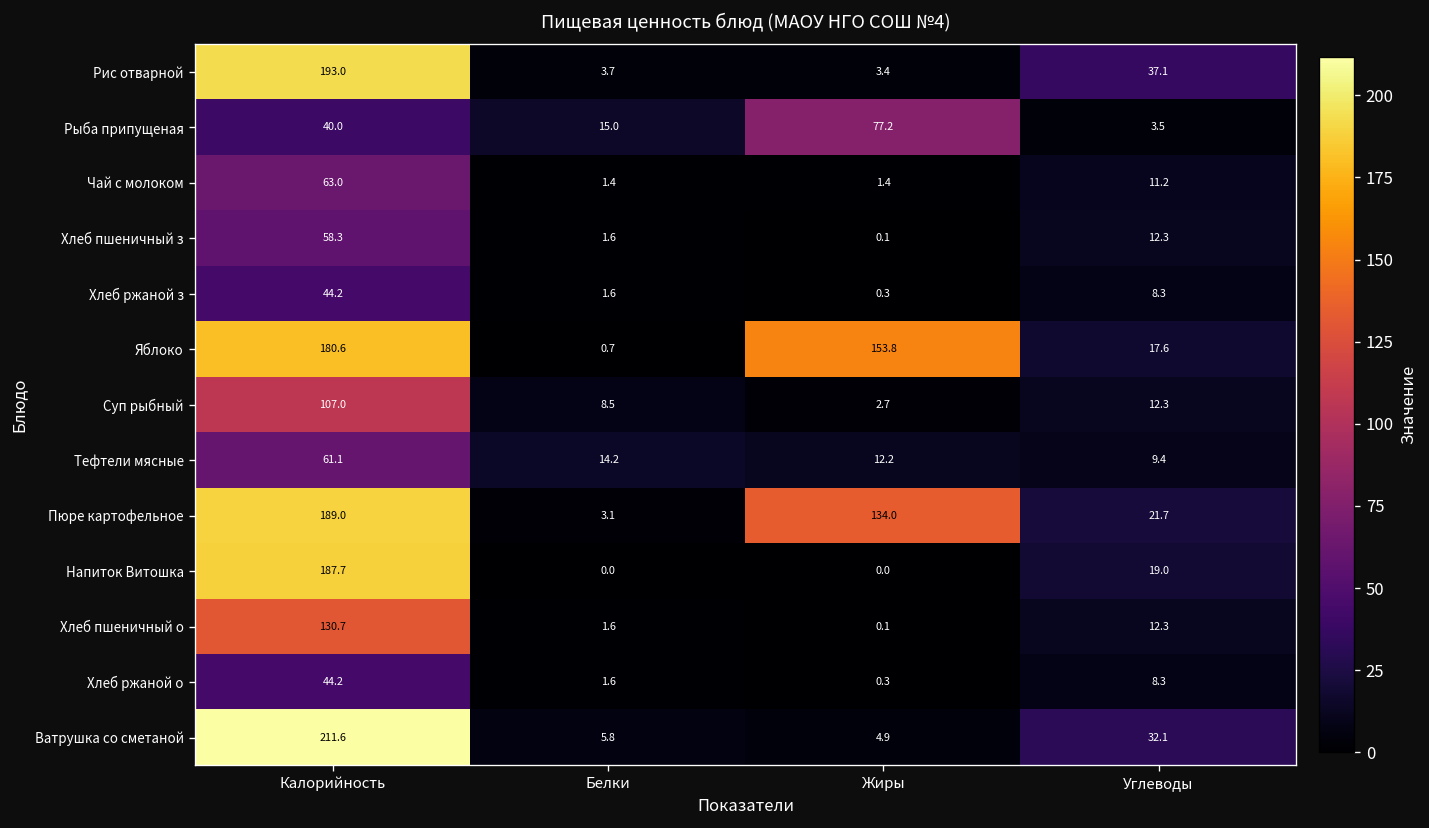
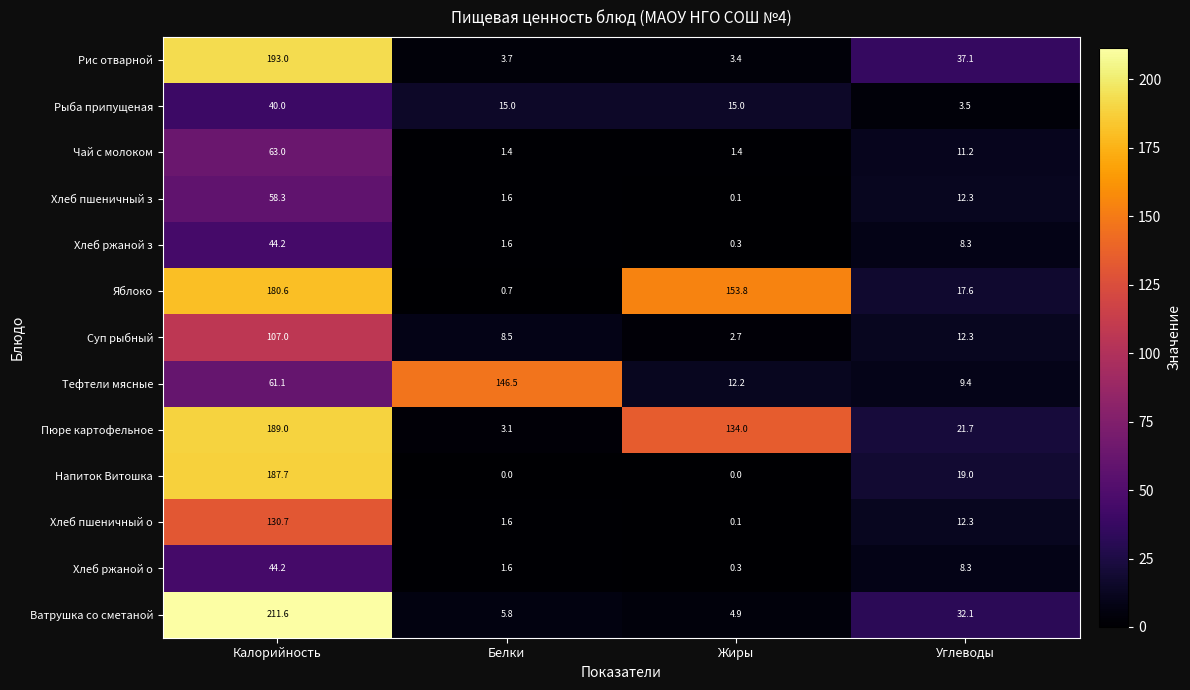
  {
    "Рис отварной": {
      "Калорийность": 193.0,
      "Белки": 3.7,
      "Жиры": 3.4,
      "Углеводы": 37.1
    },
    "Рыба припущеная": {
      "Калорийность": 40.0,
      "Белки": 15.0,
-     "Жиры": 77.2,
+     "Жиры": 15.0,
      "Углеводы": 3.5
    },
    "Чай с молоком": {
      "Калорийность": 63.0,
      "Белки": 1.4,
      "Жиры": 1.4,
      "Углеводы": 11.2
    },
    "Хлеб пшеничный з": {
      "Калорийность": 58.3,
      "Белки": 1.6,
      "Жиры": 0.1,
      "Углеводы": 12.3
    },
    "Хлеб ржаной з": {
      "Калорийность": 44.2,
      "Белки": 1.6,
      "Жиры": 0.3,
      "Углеводы": 8.3
    },
    "Яблоко": {
      "Калорийность": 180.6,
      "Белки": 0.7,
      "Жиры": 153.8,
      "Углеводы": 17.6
    },
    "Суп рыбный": {
      "Калорийность": 107.0,
      "Белки": 8.5,
      "Жиры": 2.7,
      "Углеводы": 12.3
    },
    "Тефтели мясные": {
      "Калорийность": 61.1,
-     "Белки": 14.2,
+     "Белки": 146.5,
      "Жиры": 12.2,
      "Углеводы": 9.4
    },
    "Пюре картофельное": {
      "Калорийность": 189.0,
      "Белки": 3.1,
      "Жиры": 134.0,
      "Углеводы": 21.7
    },
    "Напиток Витошка": {
      "Калорийность": 187.7,
      "Белки": 0.0,
      "Жиры": 0.0,
      "Углеводы": 19.0
    },
    "Хлеб пшеничный о": {
      "Калорийность": 130.7,
      "Белки": 1.6,
      "Жиры": 0.1,
      "Углеводы": 12.3
    },
    "Хлеб ржаной о": {
      "Калорийность": 44.2,
      "Белки": 1.6,
      "Жиры": 0.3,
      "Углеводы": 8.3
    },
    "Ватрушка со сметаной": {
      "Калорийность": 211.6,
      "Белки": 5.8,
      "Жиры": 4.9,
      "Углеводы": 32.1
    }
  }
